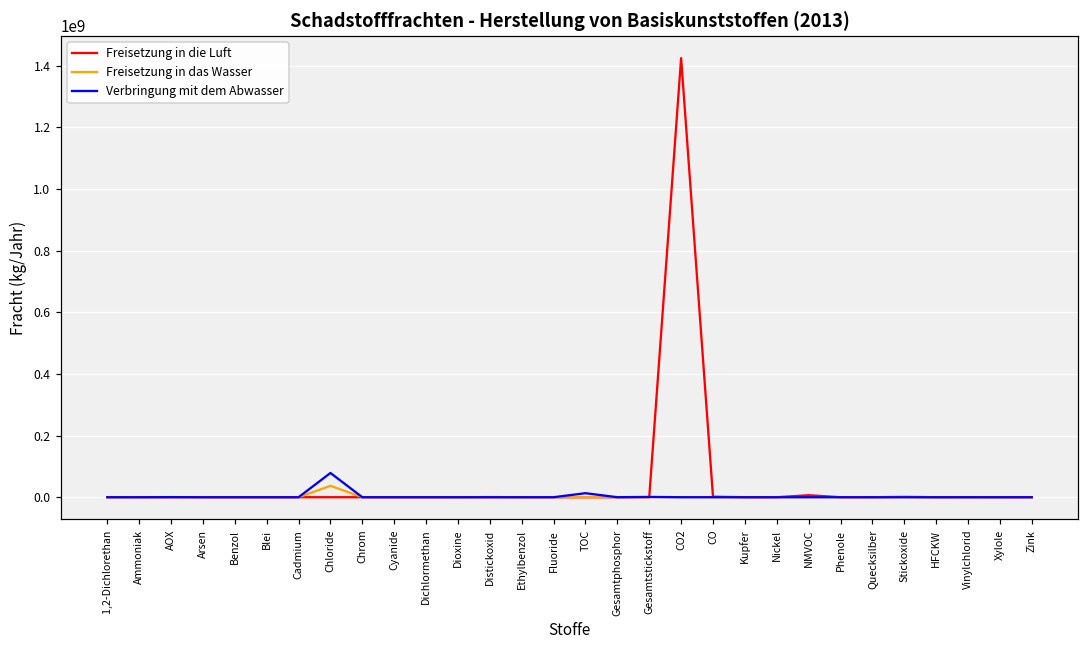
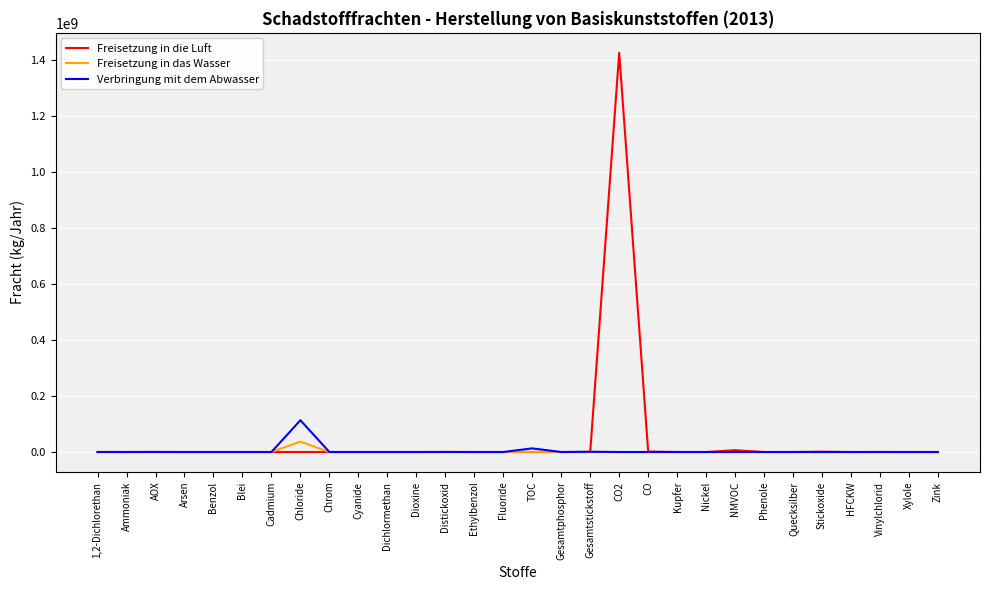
  {
    "Freisetzung in die Luft": {
      "Chloride": 0,
      "CO2": 1430000000
    },
    "Freisetzung in das Wasser": {
      "Chloride": 40000000
    },
    "Verbringung mit dem Abwasser": {
-     "Chloride": 80000000,
+     "Chloride": 110000000,
      "TOC": 10000000
    }
  }
